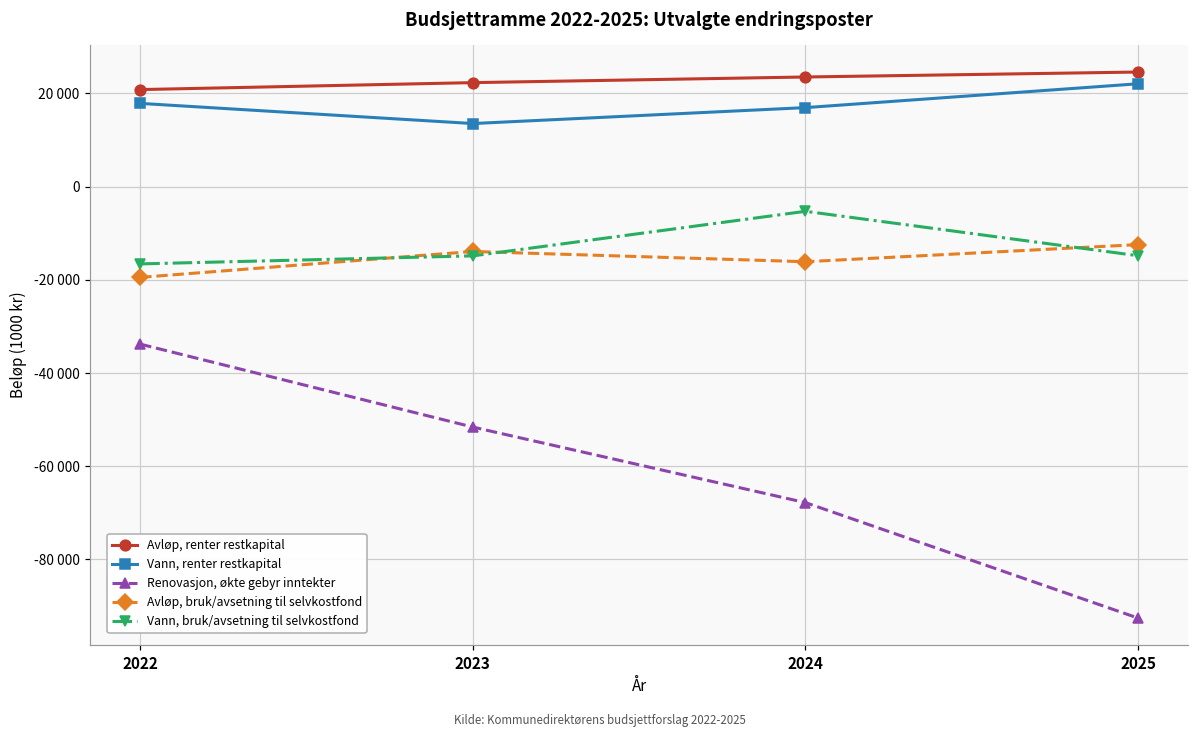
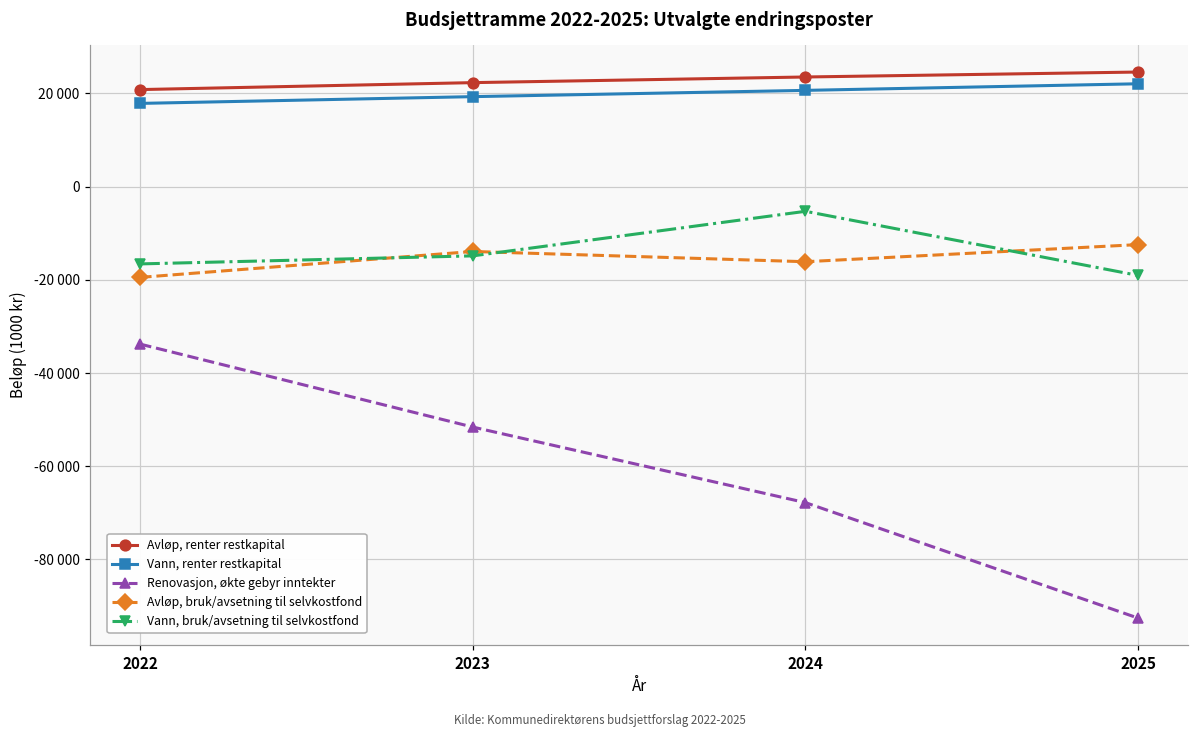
  {
    "Avløp, renter restkapital": {
      "2022": 21000,
      "2023": 22000,
      "2024": 24000,
      "2025": 25000
    },
    "Vann, renter restkapital": {
      "2022": 18000,
-     "2023": 14000,
-     "2024": 17000,
+     "2023": 19000,
+     "2024": 21000,
      "2025": 22000
    },
    "Renovasjon, økte gebyr inntekter": {
      "2022": -34000,
      "2023": -52000,
      "2024": -68000,
      "2025": -93000
    },
    "Avløp, bruk/avsetning til selvkostfond": {
      "2022": -19000,
      "2023": -14000,
      "2024": -16000,
      "2025": -12000
    },
    "Vann, bruk/avsetning til selvkostfond": {
      "2022": -17000,
      "2023": -15000,
      "2024": -5000,
-     "2025": -15000
+     "2025": -19000
    }
  }
